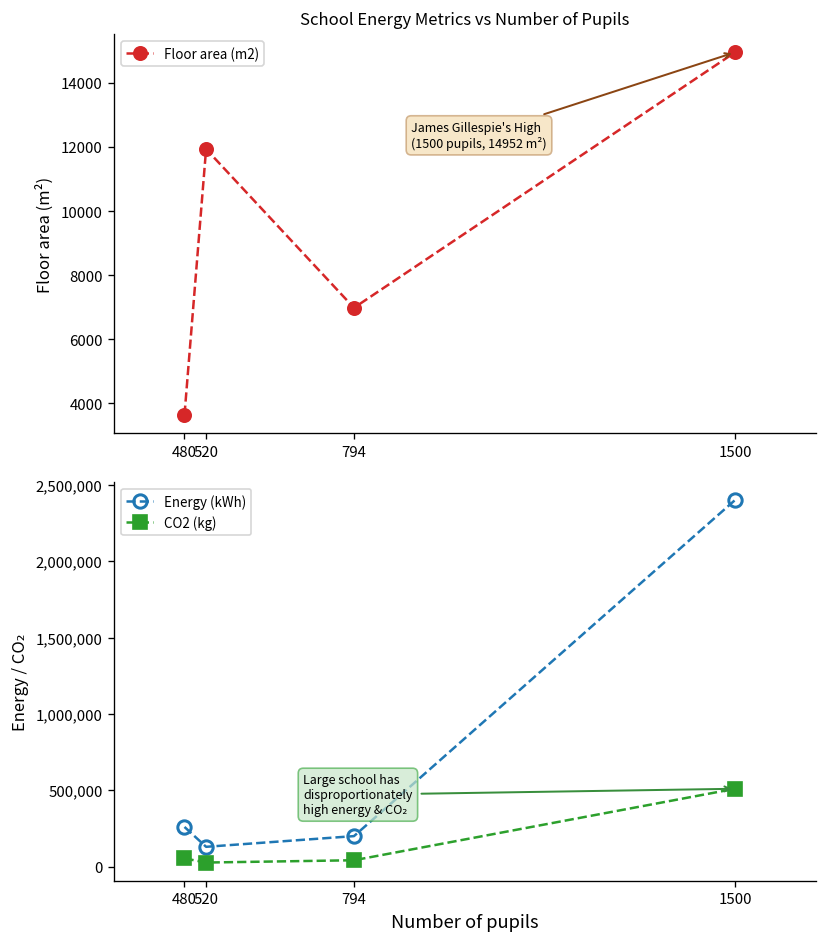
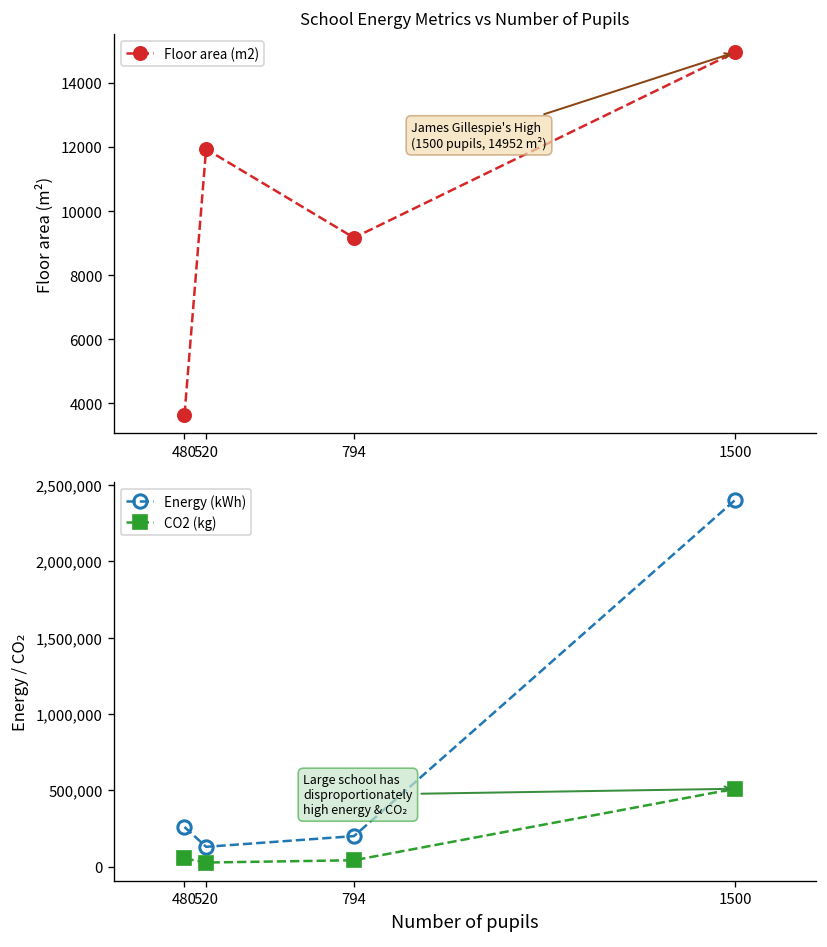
  {
    "School Energy Metrics vs Number of Pupils": {
      "480": 3600,
      "520": 11900,
-     "794": 7000
+     "794": 9200
    }
  }
